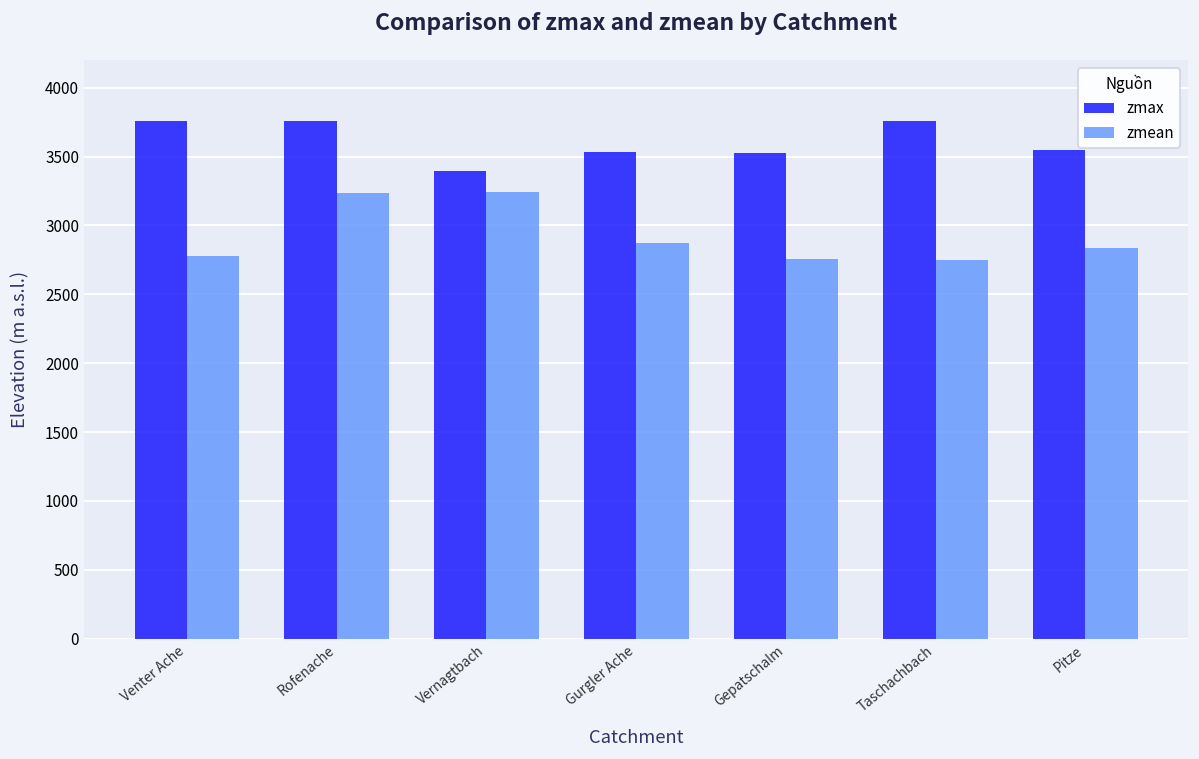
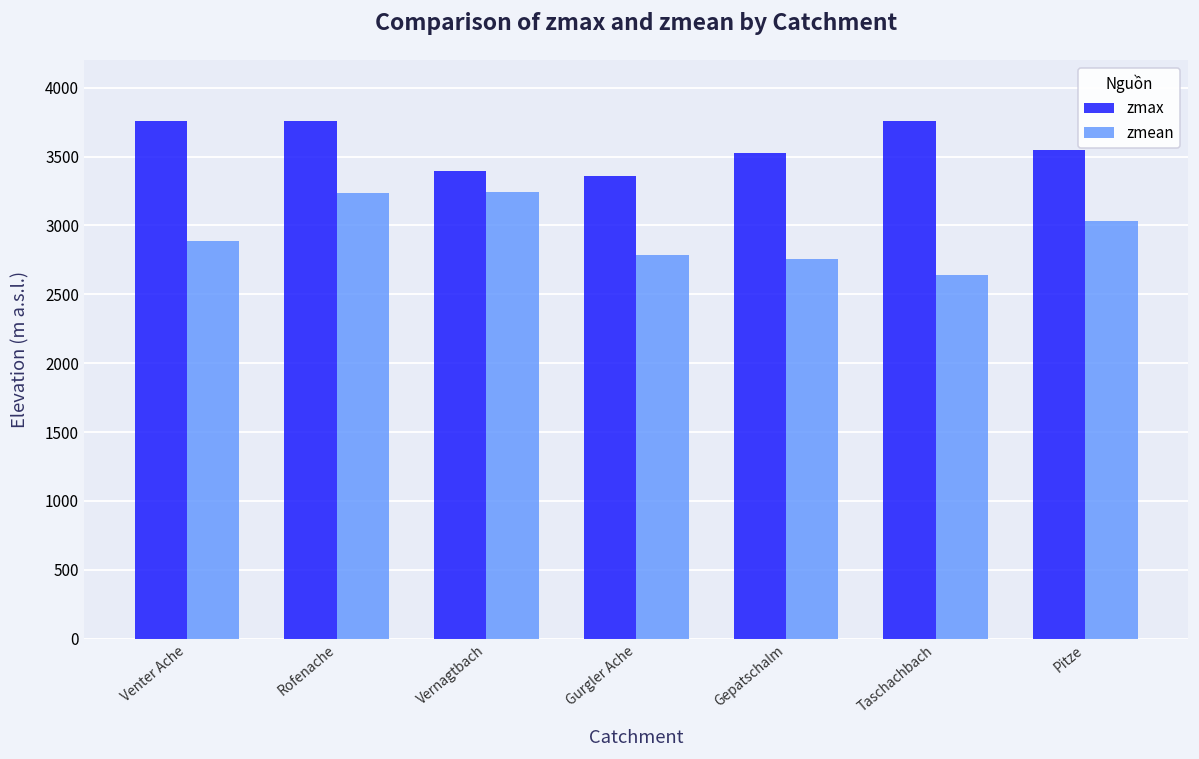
  {
    "zmax": {
      "Venter Ache": 3760,
      "Rofenache": 3760,
      "Vernagtbach": 3390,
-     "Gurgler Ache": 3530,
+     "Gurgler Ache": 3360,
      "Gepatschalm": 3520,
      "Taschachbach": 3760,
      "Pitze": 3550
    },
    "zmean": {
-     "Venter Ache": 2780,
+     "Venter Ache": 2890,
      "Rofenache": 3240,
      "Vernagtbach": 3240,
-     "Gurgler Ache": 2870,
+     "Gurgler Ache": 2790,
      "Gepatschalm": 2760,
-     "Taschachbach": 2750,
-     "Pitze": 2840
+     "Taschachbach": 2640,
+     "Pitze": 3030
    }
  }
